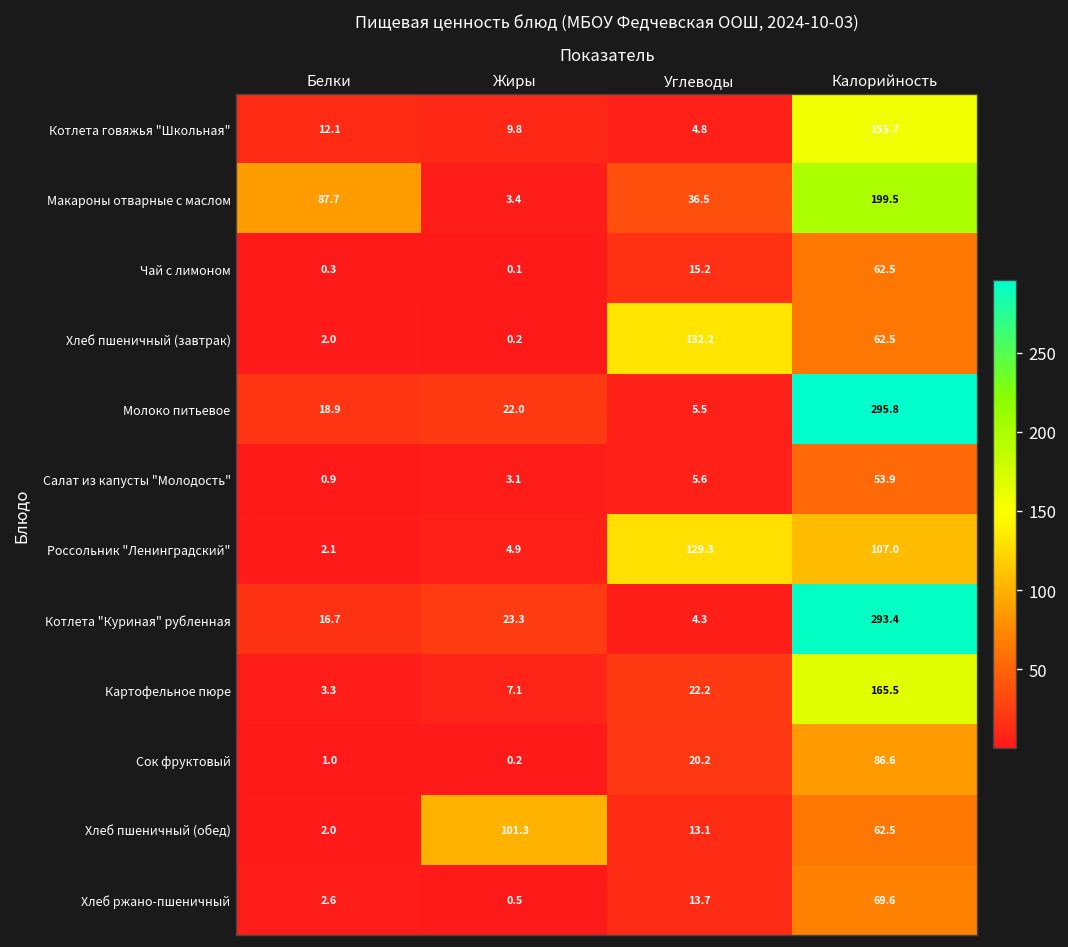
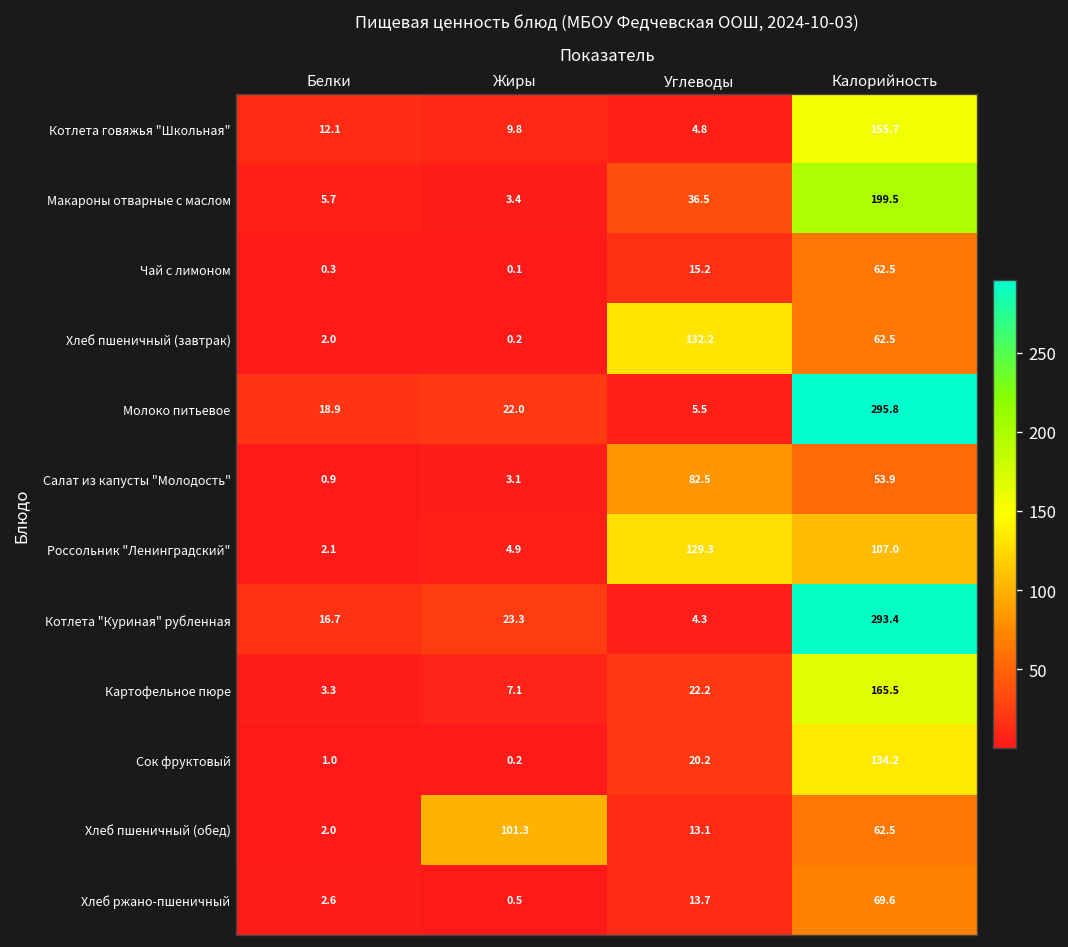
  {
    "Котлета говяжья \"Школьная\"": {
      "Белки": 12.1,
      "Жиры": 9.8,
      "Углеводы": 4.8,
      "Калорийность": 155.7
    },
    "Макароны отварные с маслом": {
-     "Белки": 87.7,
+     "Белки": 5.7,
      "Жиры": 3.4,
      "Углеводы": 36.5,
      "Калорийность": 199.5
    },
    "Чай с лимоном": {
      "Белки": 0.3,
      "Жиры": 0.1,
      "Углеводы": 15.2,
      "Калорийность": 62.5
    },
    "Хлеб пшеничный (завтрак)": {
      "Белки": 2.0,
      "Жиры": 0.2,
      "Углеводы": 132.2,
      "Калорийность": 62.5
    },
    "Молоко питьевое": {
      "Белки": 18.9,
      "Жиры": 22.0,
      "Углеводы": 5.5,
      "Калорийность": 295.8
    },
    "Салат из капусты \"Молодость\"": {
      "Белки": 0.9,
      "Жиры": 3.1,
-     "Углеводы": 5.6,
+     "Углеводы": 82.5,
      "Калорийность": 53.9
    },
    "Россольник \"Ленинградский\"": {
      "Белки": 2.1,
      "Жиры": 4.9,
      "Углеводы": 129.3,
      "Калорийность": 107.0
    },
    "Котлета \"Куриная\" рубленная": {
      "Белки": 16.7,
      "Жиры": 23.3,
      "Углеводы": 4.3,
      "Калорийность": 293.4
    },
    "Картофельное пюре": {
      "Белки": 3.3,
      "Жиры": 7.1,
      "Углеводы": 22.2,
      "Калорийность": 165.5
    },
    "Сок фруктовый": {
      "Белки": 1.0,
      "Жиры": 0.2,
      "Углеводы": 20.2,
-     "Калорийность": 86.6
+     "Калорийность": 134.2
    },
    "Хлеб пшеничный (обед)": {
      "Белки": 2.0,
      "Жиры": 101.3,
      "Углеводы": 13.1,
      "Калорийность": 62.5
    },
    "Хлеб ржано-пшеничный": {
      "Белки": 2.6,
      "Жиры": 0.5,
      "Углеводы": 13.7,
      "Калорийность": 69.6
    }
  }
